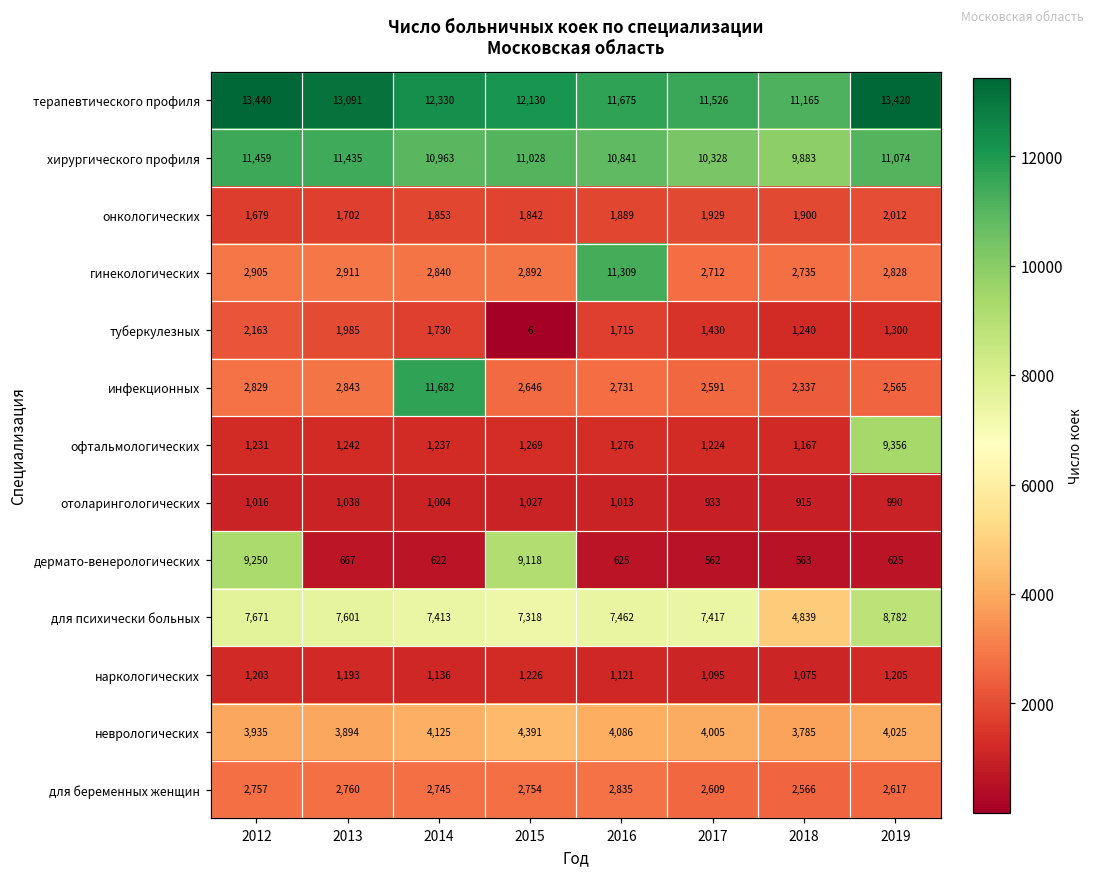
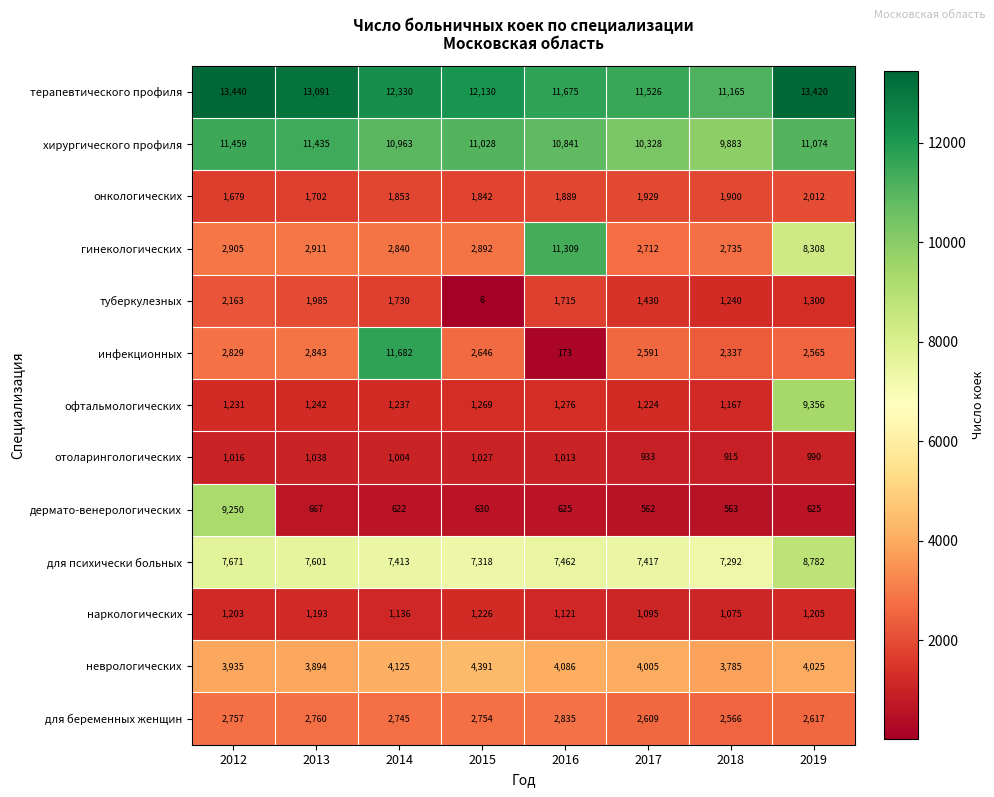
  {
    "терапевтического профиля": {
      "2012": "13,440",
      "2013": "13,091",
      "2014": "12,330",
      "2015": "12,130",
      "2016": "11,675",
      "2017": "11,526",
      "2018": "11,165",
      "2019": "13,420"
    },
    "хирургического профиля": {
      "2012": "11,459",
      "2013": "11,435",
      "2014": "10,963",
      "2015": "11,028",
      "2016": "10,841",
      "2017": "10,328",
      "2018": "9,883",
      "2019": "11,074"
    },
    "онкологических": {
      "2012": "1,679",
      "2013": "1,702",
      "2014": "1,853",
      "2015": "1,842",
      "2016": "1,889",
      "2017": "1,929",
      "2018": "1,900",
      "2019": "2,012"
    },
    "гинекологических": {
      "2012": "2,905",
      "2013": "2,911",
      "2014": "2,840",
      "2015": "2,892",
      "2016": "11,309",
      "2017": "2,712",
      "2018": "2,735",
-     "2019": "2,828"
+     "2019": "8,308"
    },
    "туберкулезных": {
      "2012": "2,163",
      "2013": "1,985",
      "2014": "1,730",
      "2015": "6",
      "2016": "1,715",
      "2017": "1,430",
      "2018": "1,240",
      "2019": "1,300"
    },
    "инфекционных": {
      "2012": "2,829",
      "2013": "2,843",
      "2014": "11,682",
      "2015": "2,646",
-     "2016": "2,731",
+     "2016": "173",
      "2017": "2,591",
      "2018": "2,337",
      "2019": "2,565"
    },
    "офтальмологических": {
      "2012": "1,231",
      "2013": "1,242",
      "2014": "1,237",
      "2015": "1,269",
      "2016": "1,276",
      "2017": "1,224",
      "2018": "1,167",
      "2019": "9,356"
    },
    "отоларингологических": {
      "2012": "1,016",
      "2013": "1,038",
      "2014": "1,004",
      "2015": "1,027",
      "2016": "1,013",
      "2017": "933",
      "2018": "915",
      "2019": "990"
    },
    "дермато-венерологических": {
      "2012": "9,250",
      "2013": "667",
      "2014": "622",
-     "2015": "9,118",
+     "2015": "630",
      "2016": "625",
      "2017": "562",
      "2018": "563",
      "2019": "625"
    },
    "для психически больных": {
      "2012": "7,671",
      "2013": "7,601",
      "2014": "7,413",
      "2015": "7,318",
      "2016": "7,462",
      "2017": "7,417",
-     "2018": "4,839",
+     "2018": "7,292",
      "2019": "8,782"
    },
    "наркологических": {
      "2012": "1,203",
      "2013": "1,193",
      "2014": "1,136",
      "2015": "1,226",
      "2016": "1,121",
      "2017": "1,095",
      "2018": "1,075",
      "2019": "1,205"
    },
    "неврологических": {
      "2012": "3,935",
      "2013": "3,894",
      "2014": "4,125",
      "2015": "4,391",
      "2016": "4,086",
      "2017": "4,005",
      "2018": "3,785",
      "2019": "4,025"
    },
    "для беременных женщин": {
      "2012": "2,757",
      "2013": "2,760",
      "2014": "2,745",
      "2015": "2,754",
      "2016": "2,835",
      "2017": "2,609",
      "2018": "2,566",
      "2019": "2,617"
    }
  }
